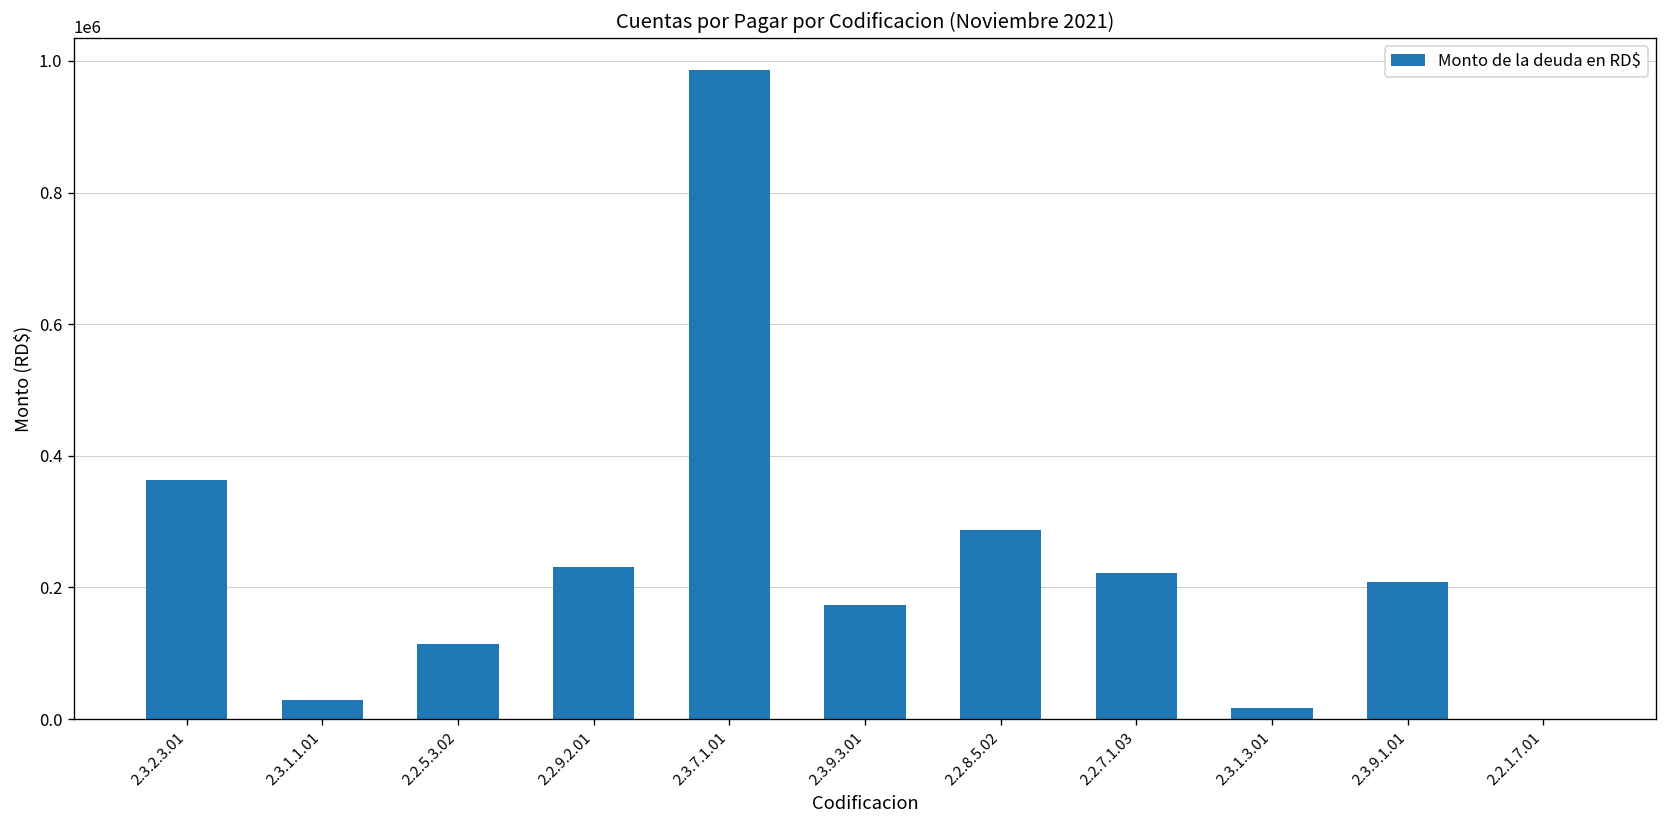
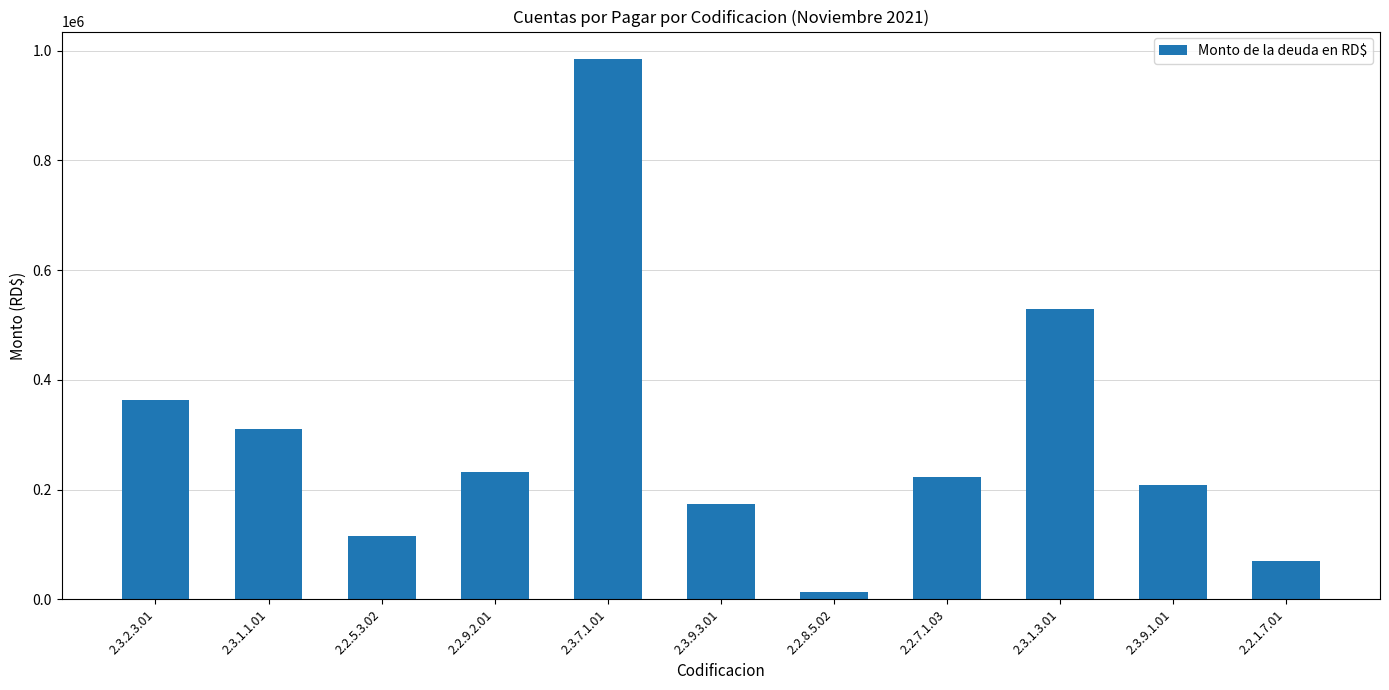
  {
    "2.3.2.3.01": 360000,
-   "2.3.1.1.01": 30000,
+   "2.3.1.1.01": 310000,
    "2.2.5.3.02": 110000,
    "2.2.9.2.01": 230000,
    "2.3.7.1.01": 990000,
    "2.3.9.3.01": 170000,
-   "2.2.8.5.02": 290000,
+   "2.2.8.5.02": 10000,
    "2.2.7.1.03": 220000,
-   "2.3.1.3.01": 20000,
+   "2.3.1.3.01": 530000,
    "2.3.9.1.01": 210000,
-   "2.2.1.7.01": 0
+   "2.2.1.7.01": 70000
  }
